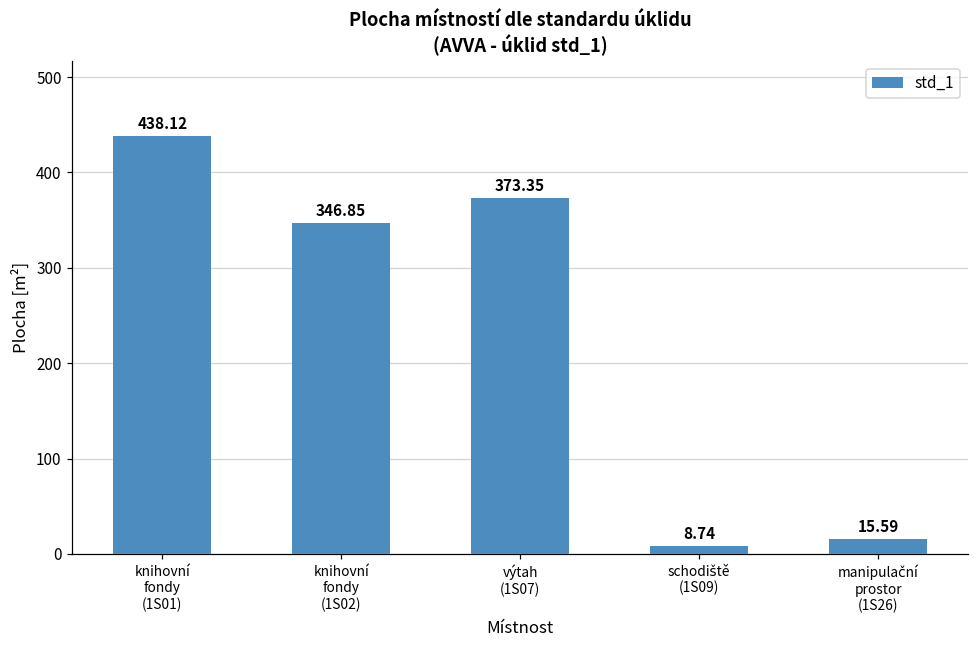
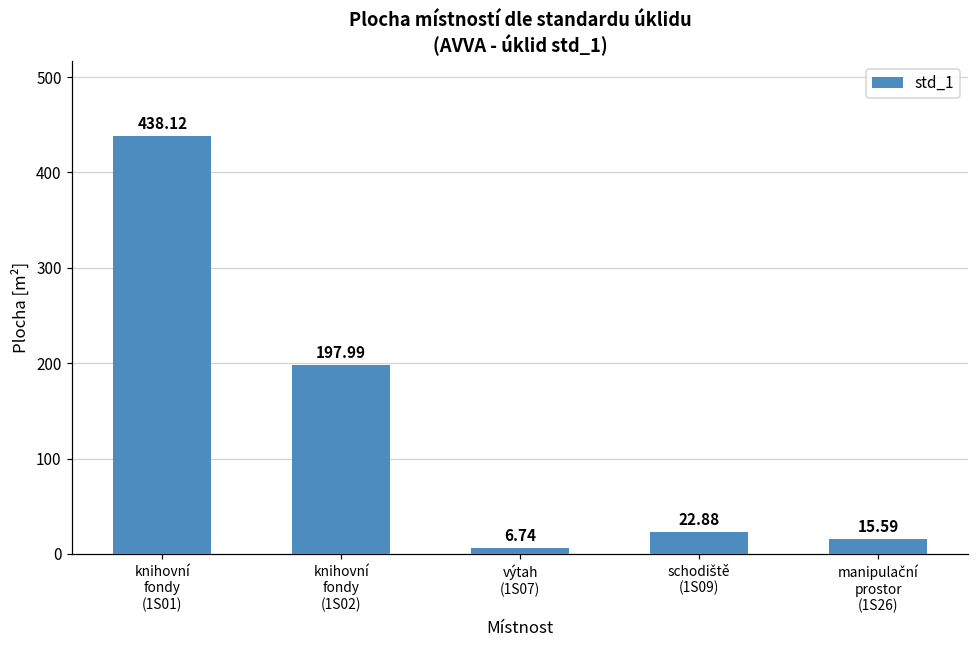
  {
    "knihovní fondy (1S01)": 438.12,
-   "knihovní fondy (1S02)": 346.85,
-   "výtah (1S07)": 373.35,
-   "schodiště (1S09)": 8.74,
+   "knihovní fondy (1S02)": 197.99,
+   "výtah (1S07)": 6.74,
+   "schodiště (1S09)": 22.88,
    "manipulační prostor (1S26)": 15.59
  }
